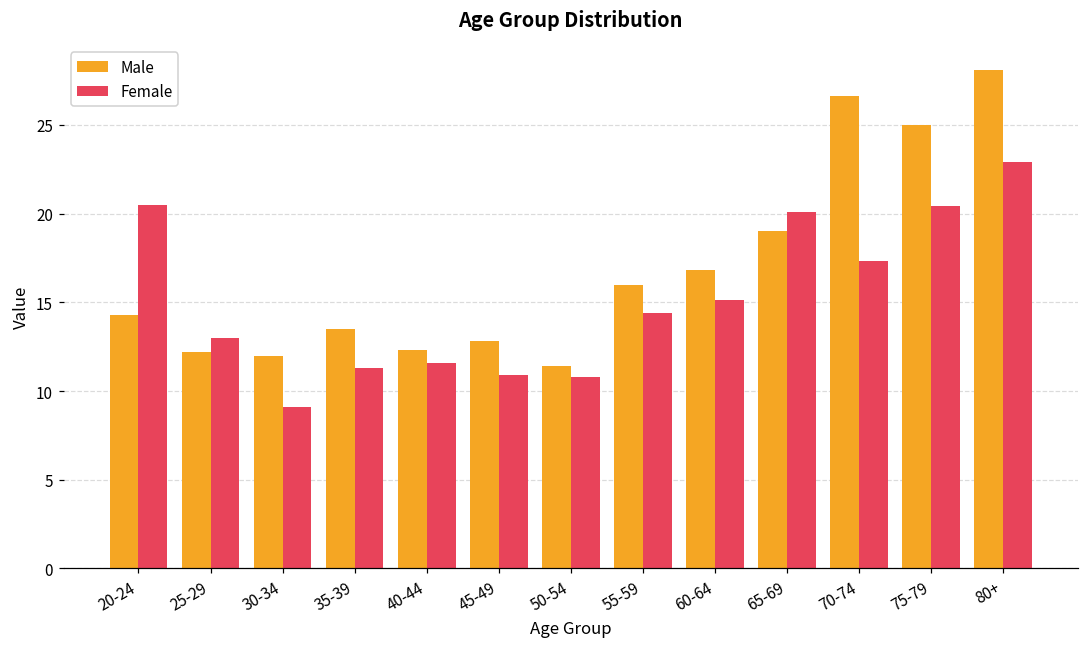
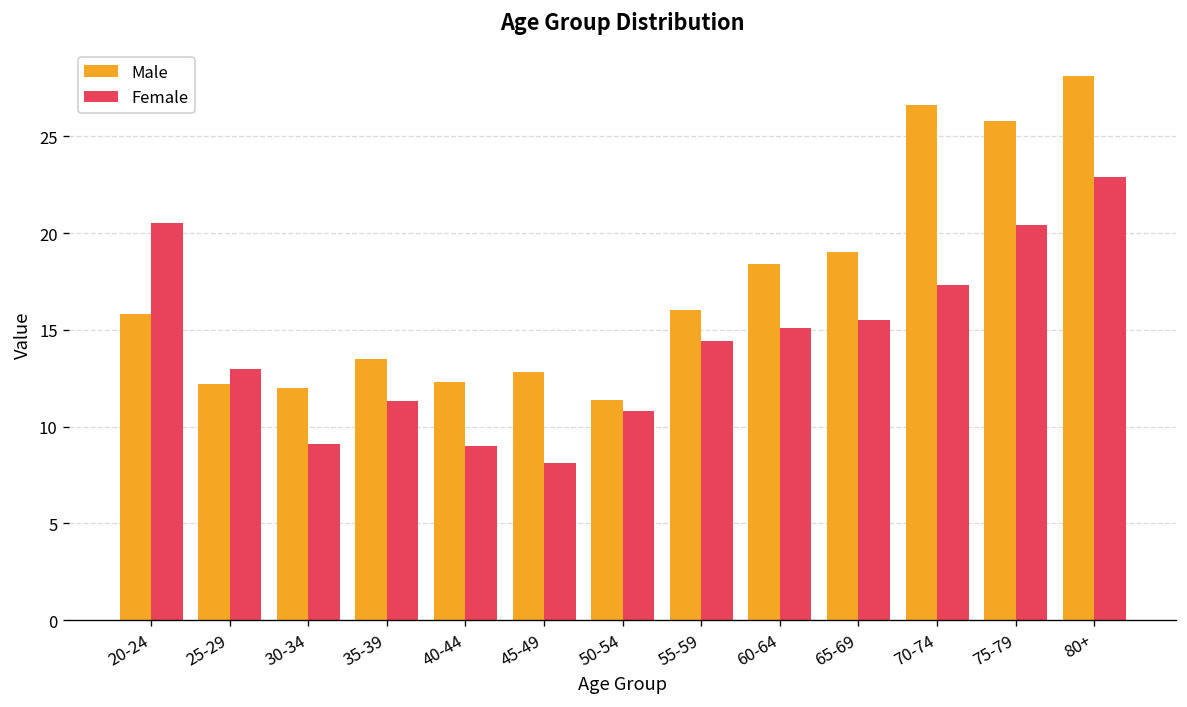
  {
    "Male": {
-     "20-24": 14.3,
+     "20-24": 15.8,
      "25-29": 12.2,
      "30-34": 12.0,
      "35-39": 13.5,
      "40-44": 12.3,
      "45-49": 12.8,
      "50-54": 11.4,
      "55-59": 16.0,
-     "60-64": 16.8,
+     "60-64": 18.4,
      "65-69": 19.0,
      "70-74": 26.6,
-     "75-79": 25.0,
+     "75-79": 25.8,
      "80+": 28.1
    },
    "Female": {
      "20-24": 20.5,
      "25-29": 13.0,
      "30-34": 9.1,
      "35-39": 11.3,
-     "40-44": 11.6,
-     "45-49": 10.9,
+     "40-44": 9.0,
+     "45-49": 8.1,
      "50-54": 10.8,
      "55-59": 14.4,
      "60-64": 15.1,
-     "65-69": 20.1,
+     "65-69": 15.5,
      "70-74": 17.3,
      "75-79": 20.4,
      "80+": 22.9
    }
  }
